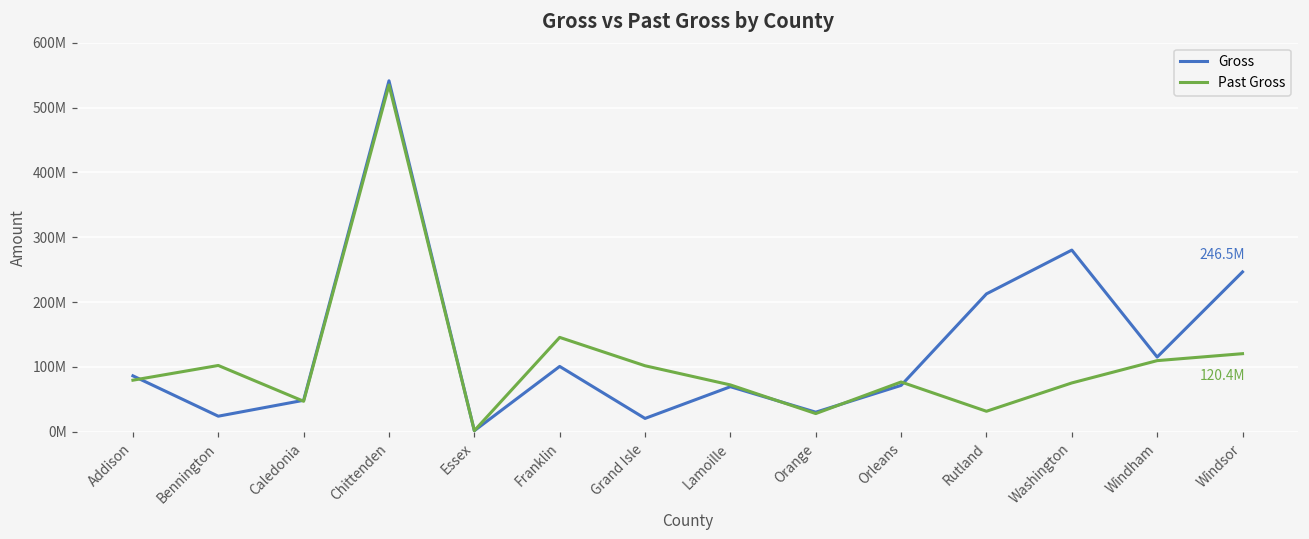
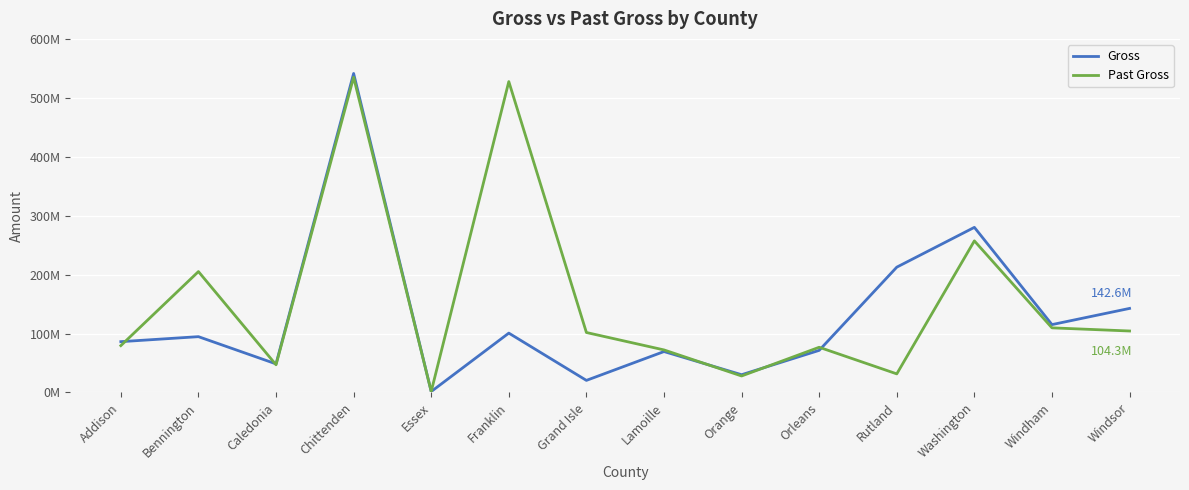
  {
    "Gross": {
-     "Bennington": "20000000",
-     "Windsor": "246.5M"
+     "Bennington": "90000000",
+     "Windsor": "142.6M"
    },
    "Past Gross": {
-     "Bennington": "100000000",
-     "Franklin": "150000000",
-     "Washington": "80000000",
-     "Windsor": "120.4M"
+     "Bennington": "210000000",
+     "Franklin": "530000000",
+     "Washington": "260000000",
+     "Windsor": "104.3M"
    }
  }
